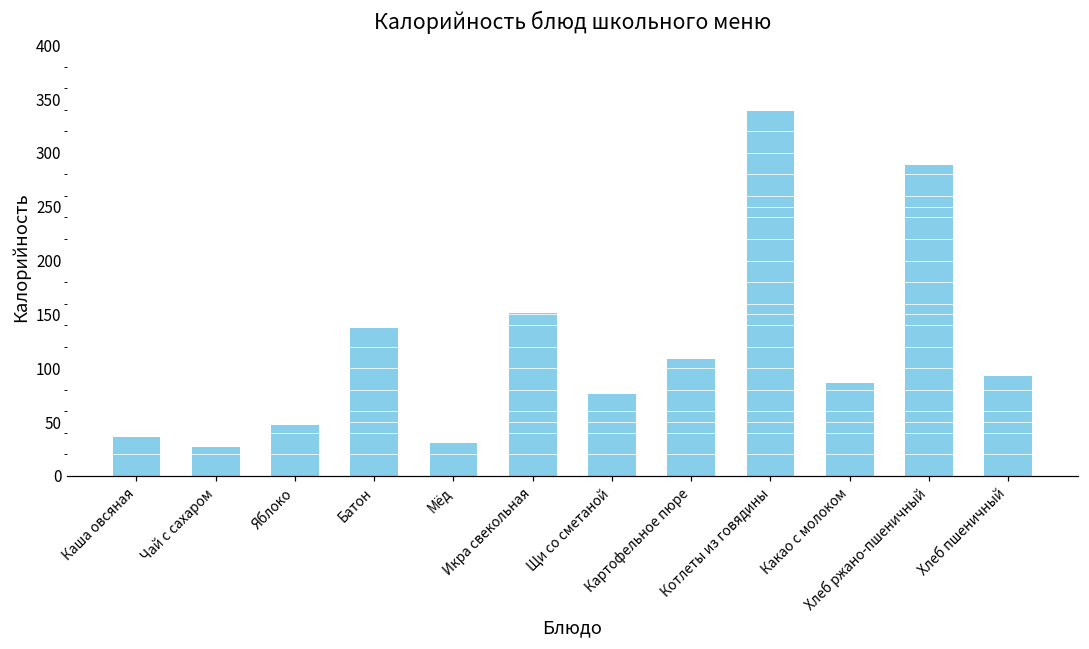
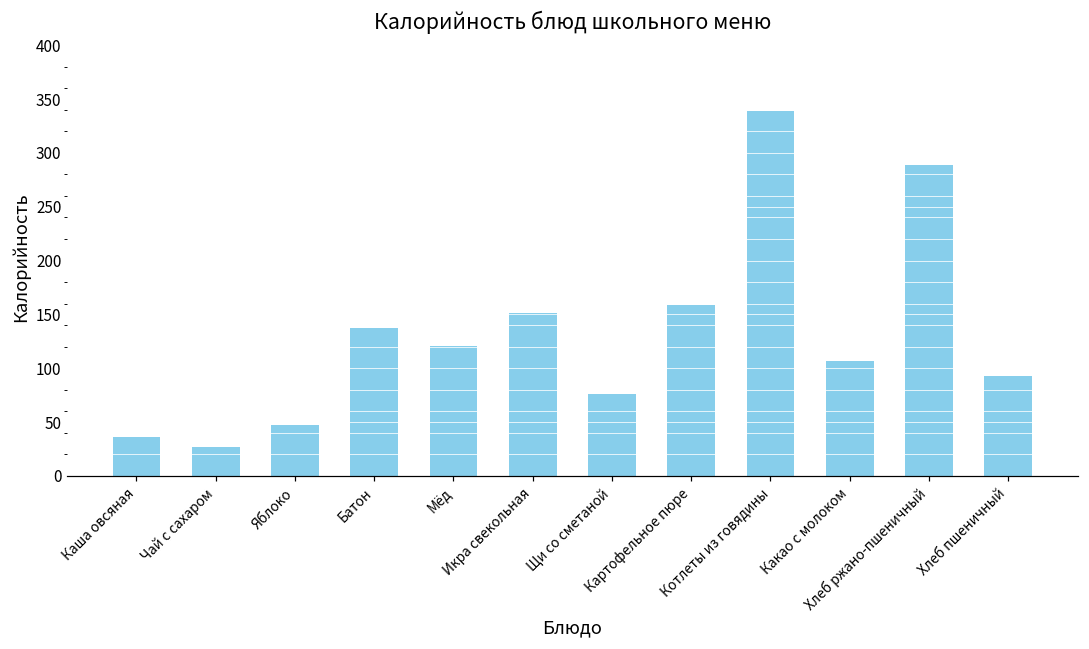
  {
    "Каша овсяная": 40,
    "Чай с сахаром": 30,
    "Яблоко": 50,
    "Батон": 140,
-   "Мёд": 30,
+   "Мёд": 120,
    "Икра свекольная": 150,
    "Щи со сметаной": 80,
-   "Картофельное пюре": 110,
+   "Картофельное пюре": 160,
    "Котлеты из говядины": 340,
-   "Какао с молоком": 90,
+   "Какао с молоком": 110,
    "Хлеб ржано-пшеничный": 290,
    "Хлеб пшеничный": 90
  }
